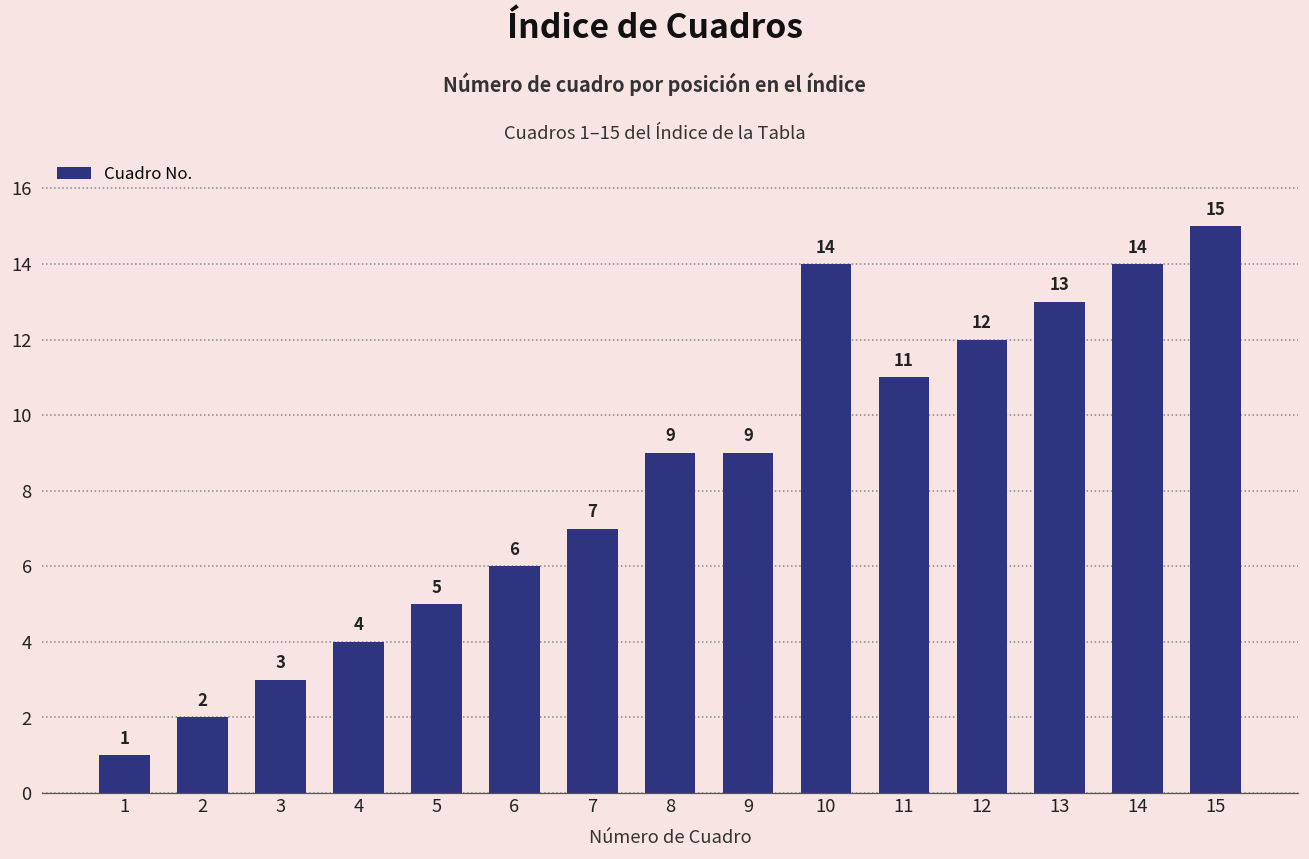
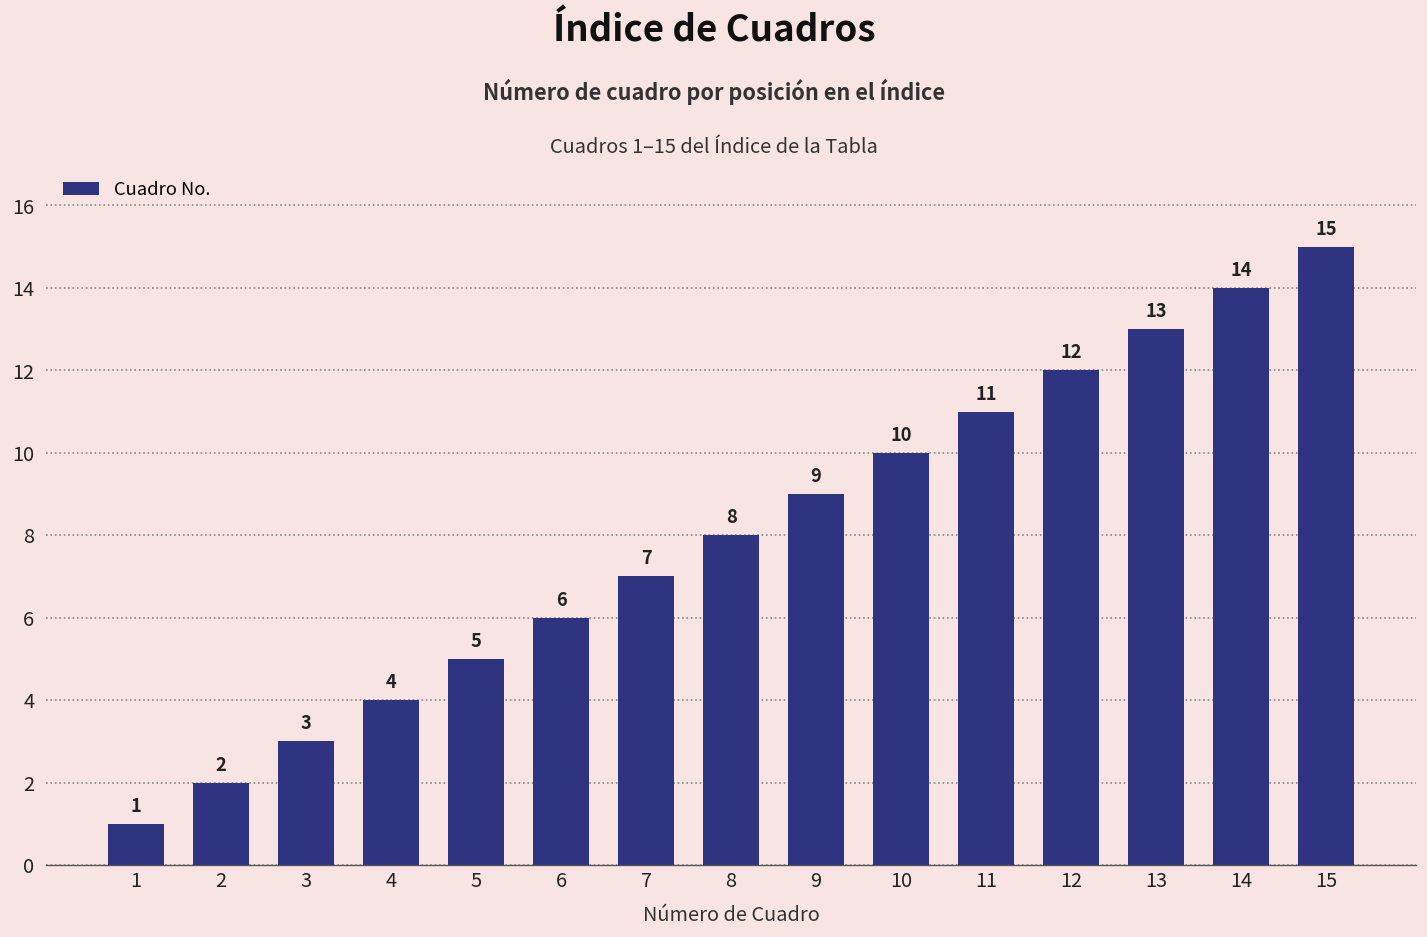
  {
    "1": 1,
    "2": 2,
    "3": 3,
    "4": 4,
    "5": 5,
    "6": 6,
    "7": 7,
-   "8": 9,
+   "8": 8,
    "9": 9,
-   "10": 14,
+   "10": 10,
    "11": 11,
    "12": 12,
    "13": 13,
    "14": 14,
    "15": 15
  }
